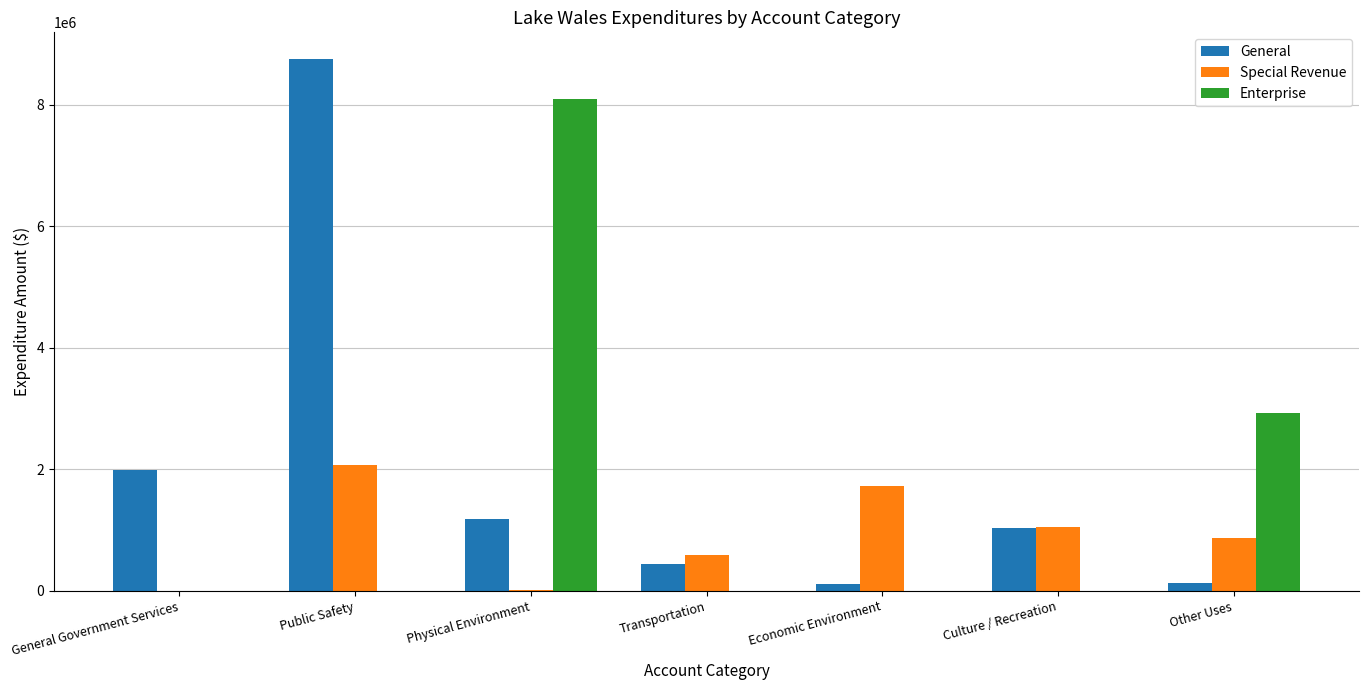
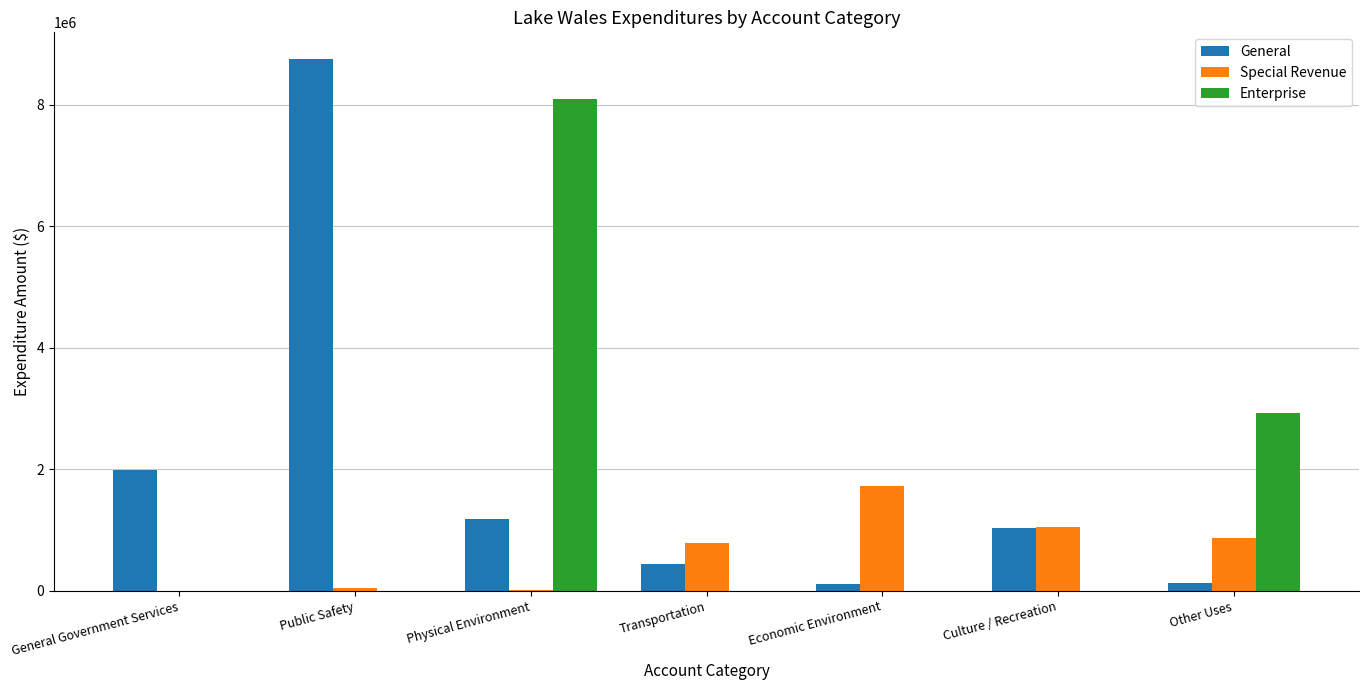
  {
    "General": {
      "General Government Services": 2000000,
      "Public Safety": 8800000,
      "Physical Environment": 1200000,
      "Transportation": 400000,
      "Economic Environment": 100000,
      "Culture / Recreation": 1000000,
      "Other Uses": 100000
    },
    "Special Revenue": {
      "General Government Services": 0,
-     "Public Safety": 2100000,
-     "Transportation": 600000,
+     "Public Safety": 0,
+     "Transportation": 800000,
      "Economic Environment": 1700000,
      "Culture / Recreation": 1100000,
      "Other Uses": 900000
    },
    "Enterprise": {
      "General Government Services": 0,
      "Public Safety": 0,
      "Physical Environment": 8100000,
      "Transportation": 0,
      "Economic Environment": 0,
      "Culture / Recreation": 0,
      "Other Uses": 2900000
    }
  }
